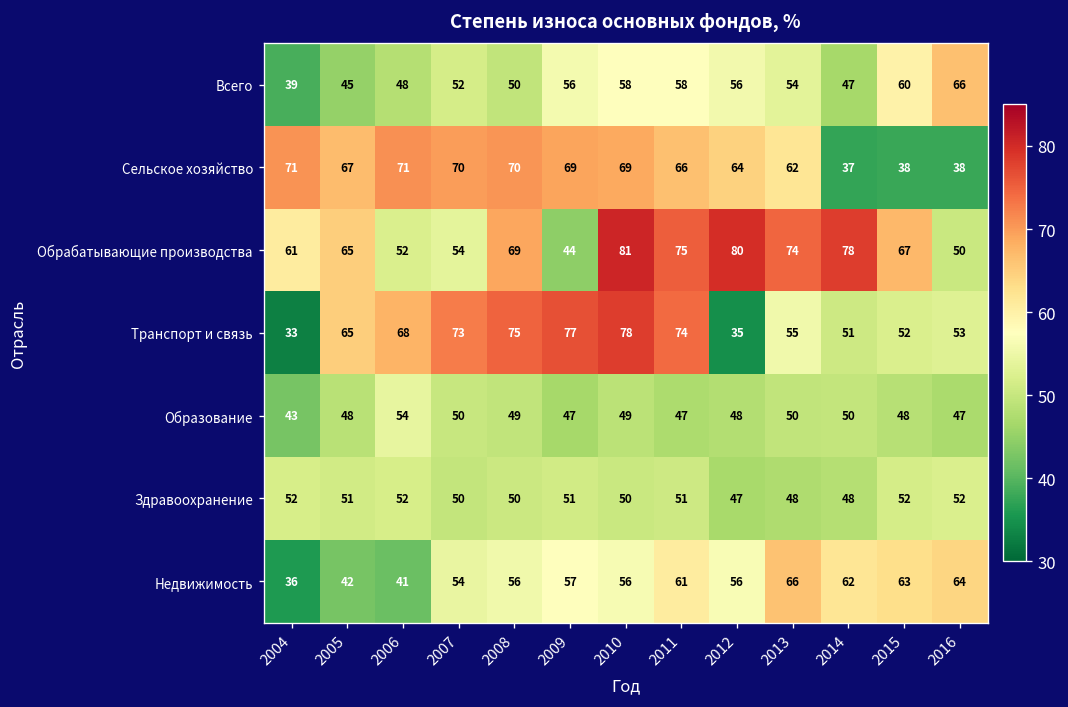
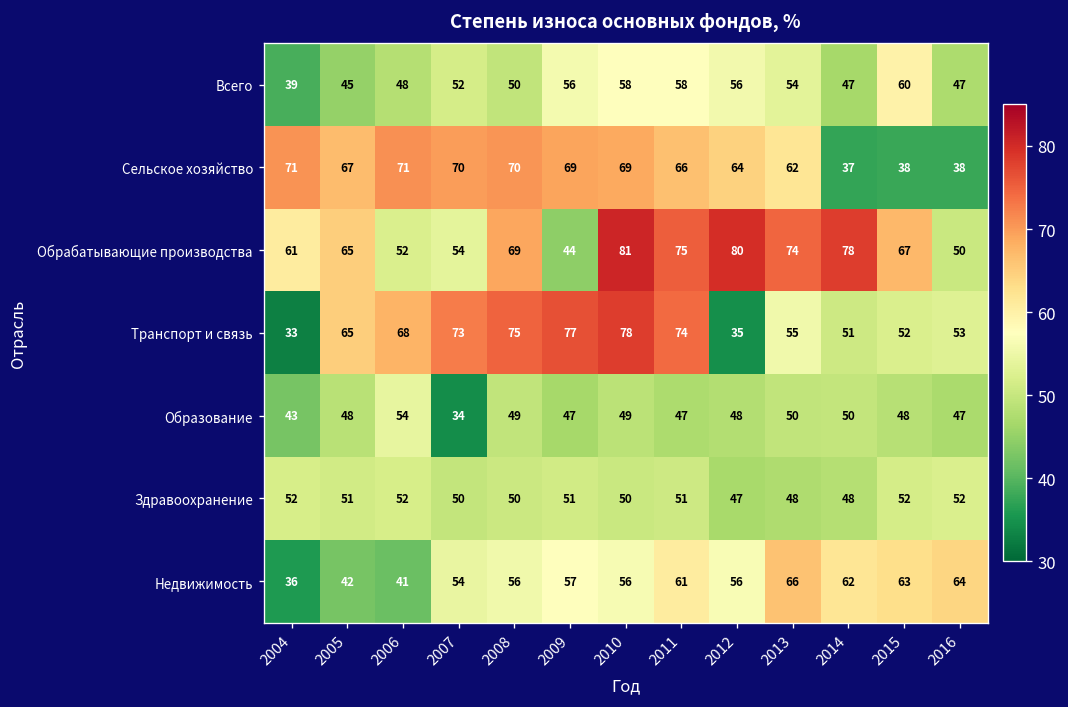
  {
    "Всего": {
      "2004": 39,
      "2005": 45,
      "2006": 48,
      "2007": 52,
      "2008": 50,
      "2009": 56,
      "2010": 58,
      "2011": 58,
      "2012": 56,
      "2013": 54,
      "2014": 47,
      "2015": 60,
-     "2016": 66
+     "2016": 47
    },
    "Сельское хозяйство": {
      "2004": 71,
      "2005": 67,
      "2006": 71,
      "2007": 70,
      "2008": 70,
      "2009": 69,
      "2010": 69,
      "2011": 66,
      "2012": 64,
      "2013": 62,
      "2014": 37,
      "2015": 38,
      "2016": 38
    },
    "Обрабатывающие производства": {
      "2004": 61,
      "2005": 65,
      "2006": 52,
      "2007": 54,
      "2008": 69,
      "2009": 44,
      "2010": 81,
      "2011": 75,
      "2012": 80,
      "2013": 74,
      "2014": 78,
      "2015": 67,
      "2016": 50
    },
    "Транспорт и связь": {
      "2004": 33,
      "2005": 65,
      "2006": 68,
      "2007": 73,
      "2008": 75,
      "2009": 77,
      "2010": 78,
      "2011": 74,
      "2012": 35,
      "2013": 55,
      "2014": 51,
      "2015": 52,
      "2016": 53
    },
    "Образование": {
      "2004": 43,
      "2005": 48,
      "2006": 54,
-     "2007": 50,
+     "2007": 34,
      "2008": 49,
      "2009": 47,
      "2010": 49,
      "2011": 47,
      "2012": 48,
      "2013": 50,
      "2014": 50,
      "2015": 48,
      "2016": 47
    },
    "Здравоохранение": {
      "2004": 52,
      "2005": 51,
      "2006": 52,
      "2007": 50,
      "2008": 50,
      "2009": 51,
      "2010": 50,
      "2011": 51,
      "2012": 47,
      "2013": 48,
      "2014": 48,
      "2015": 52,
      "2016": 52
    },
    "Недвижимость": {
      "2004": 36,
      "2005": 42,
      "2006": 41,
      "2007": 54,
      "2008": 56,
      "2009": 57,
      "2010": 56,
      "2011": 61,
      "2012": 56,
      "2013": 66,
      "2014": 62,
      "2015": 63,
      "2016": 64
    }
  }
